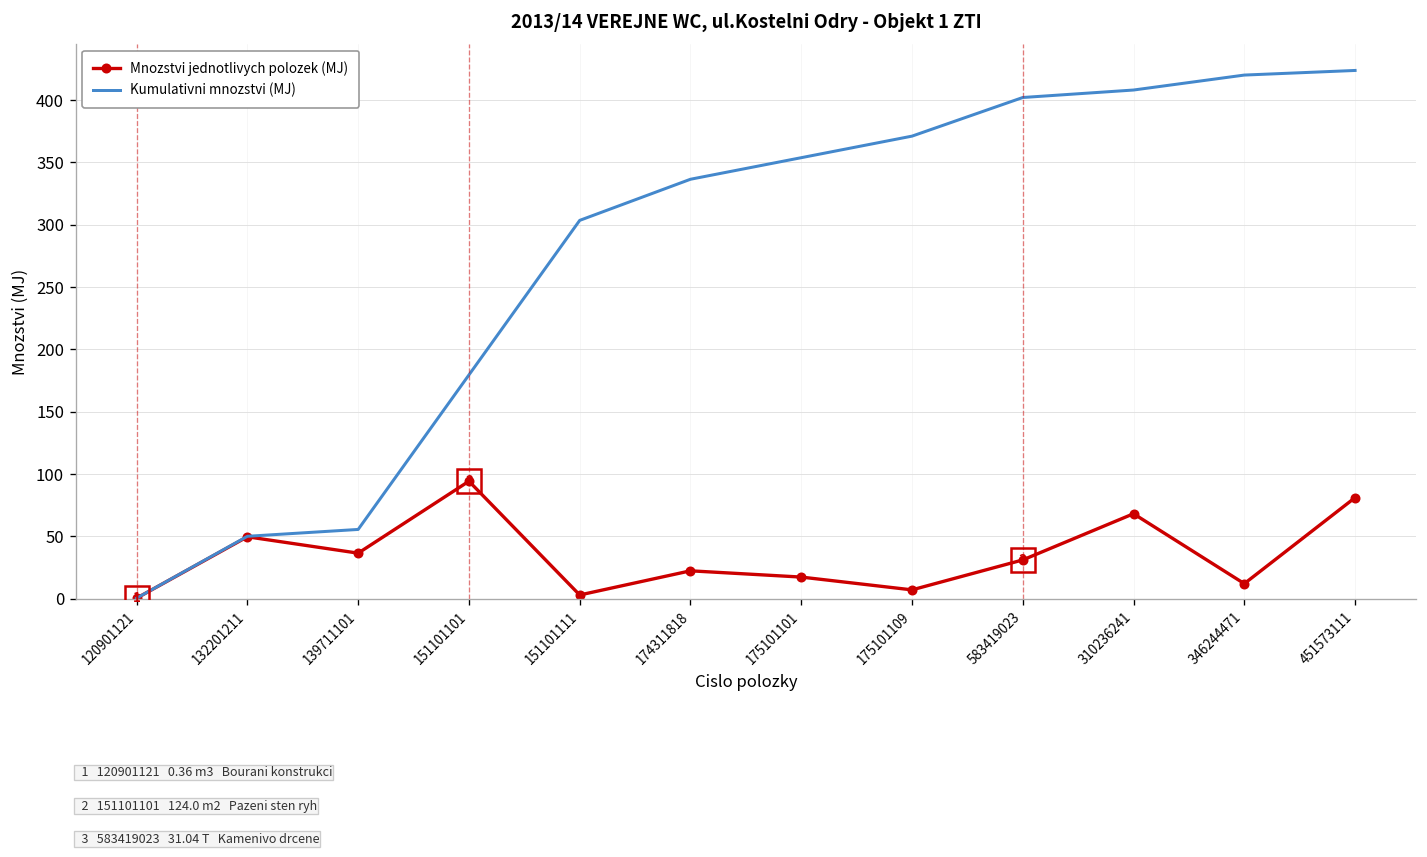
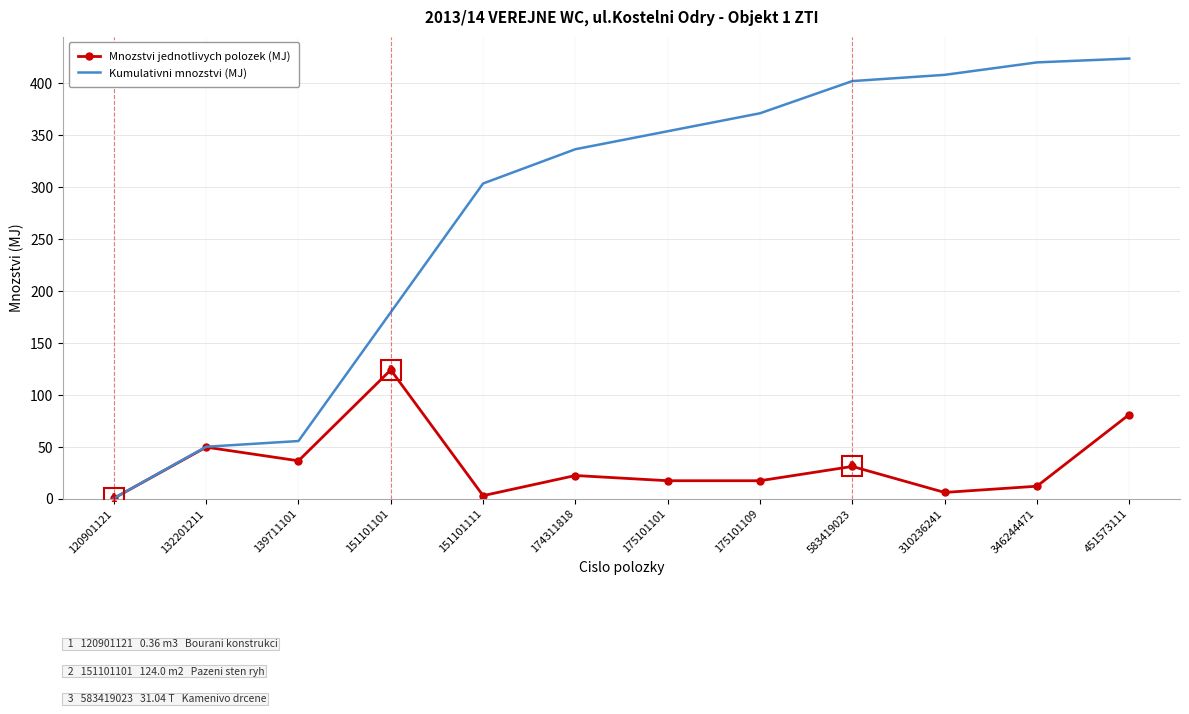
  {
    "Mnozstvi jednotlivych polozek (MJ)": {
      "139711101": 36,
-     "151101101": 94,
+     "151101101": 124,
      "151101111": 3,
      "174311818": 22,
      "175101101": 17,
-     "175101109": 7,
-     "310236241": 68,
+     "175101109": 17,
+     "310236241": 6,
      "346244471": 12,
      "451573111": 81
    }
  }
